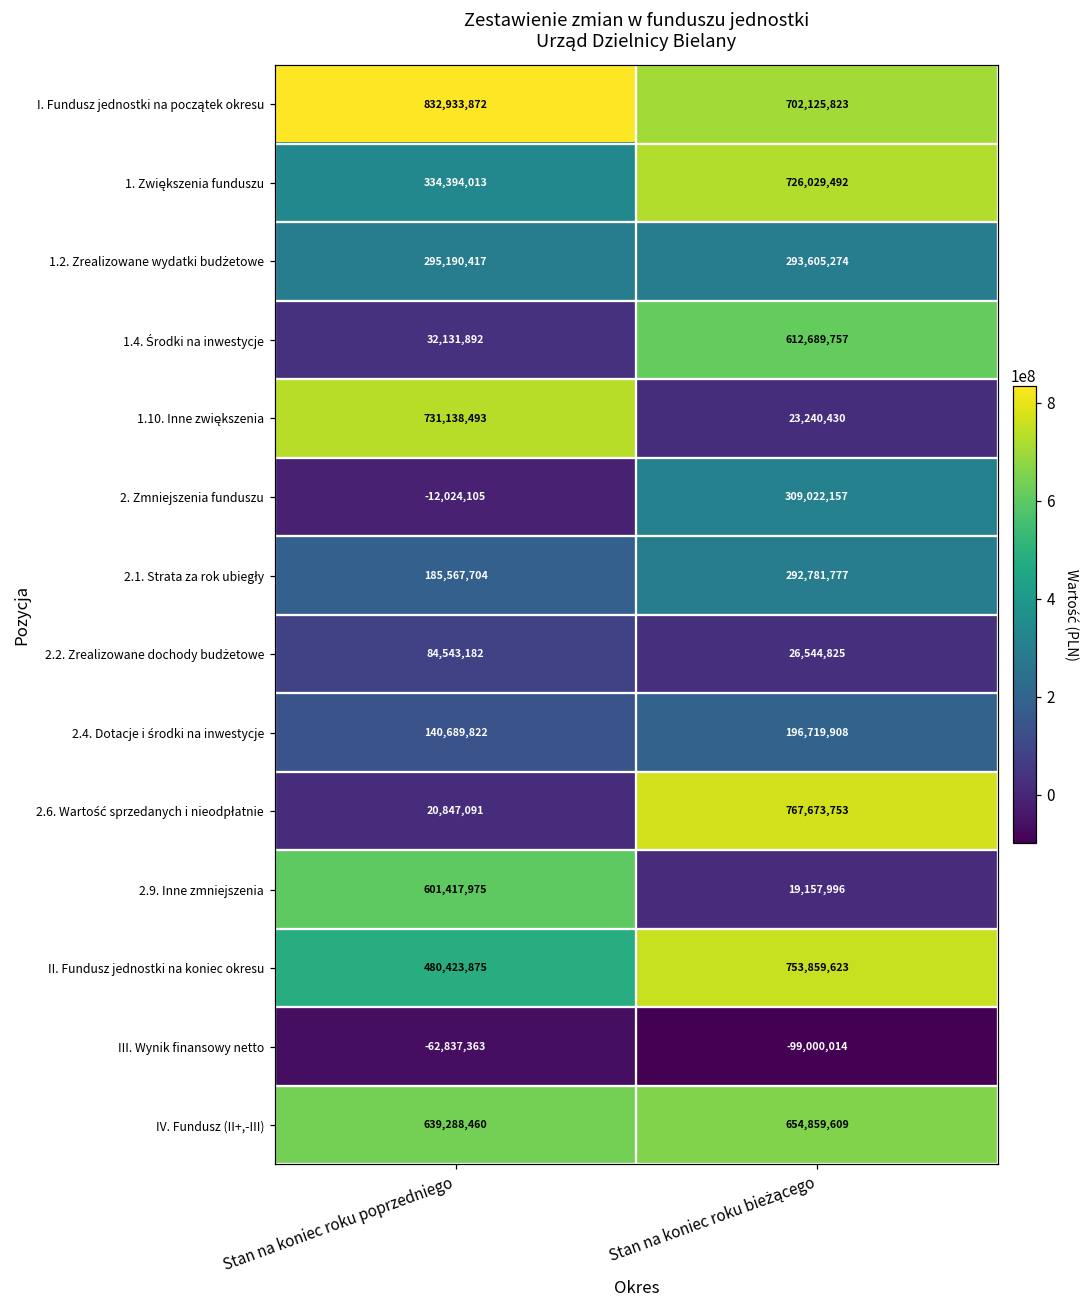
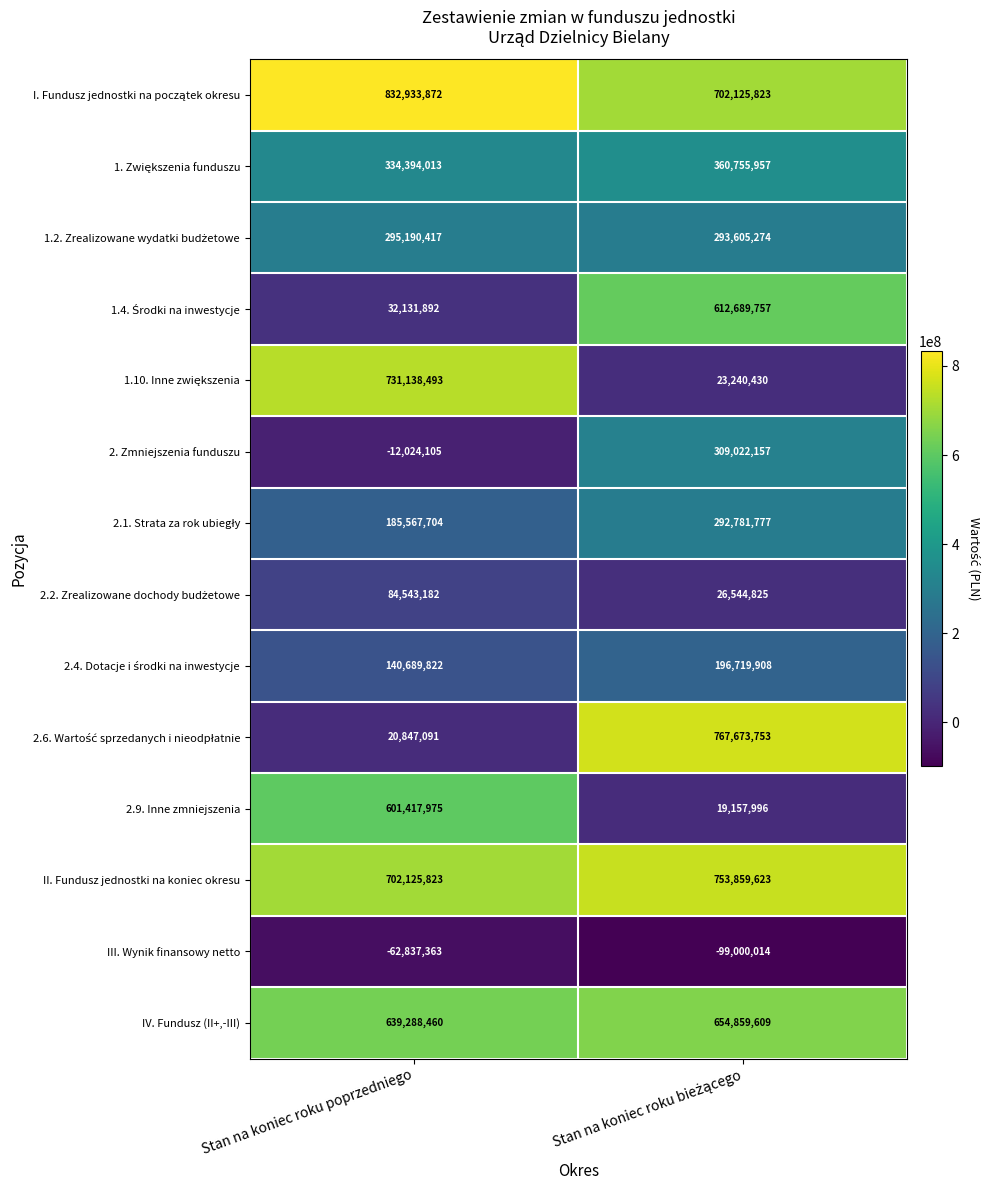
  {
    "I. Fundusz jednostki na początek okresu": {
      "Stan na koniec roku poprzedniego": "832,933,872",
      "Stan na koniec roku bieżącego": "702,125,823"
    },
    "1. Zwiększenia funduszu": {
      "Stan na koniec roku poprzedniego": "334,394,013",
-     "Stan na koniec roku bieżącego": "726,029,492"
+     "Stan na koniec roku bieżącego": "360,755,957"
    },
    "1.2. Zrealizowane wydatki budżetowe": {
      "Stan na koniec roku poprzedniego": "295,190,417",
      "Stan na koniec roku bieżącego": "293,605,274"
    },
    "1.4. Środki na inwestycje": {
      "Stan na koniec roku poprzedniego": "32,131,892",
      "Stan na koniec roku bieżącego": "612,689,757"
    },
    "1.10. Inne zwiększenia": {
      "Stan na koniec roku poprzedniego": "731,138,493",
      "Stan na koniec roku bieżącego": "23,240,430"
    },
    "2. Zmniejszenia funduszu": {
      "Stan na koniec roku poprzedniego": "-12,024,105",
      "Stan na koniec roku bieżącego": "309,022,157"
    },
    "2.1. Strata za rok ubiegły": {
      "Stan na koniec roku poprzedniego": "185,567,704",
      "Stan na koniec roku bieżącego": "292,781,777"
    },
    "2.2. Zrealizowane dochody budżetowe": {
      "Stan na koniec roku poprzedniego": "84,543,182",
      "Stan na koniec roku bieżącego": "26,544,825"
    },
    "2.4. Dotacje i środki na inwestycje": {
      "Stan na koniec roku poprzedniego": "140,689,822",
      "Stan na koniec roku bieżącego": "196,719,908"
    },
    "2.6. Wartość sprzedanych i nieodpłatnie": {
      "Stan na koniec roku poprzedniego": "20,847,091",
      "Stan na koniec roku bieżącego": "767,673,753"
    },
    "2.9. Inne zmniejszenia": {
      "Stan na koniec roku poprzedniego": "601,417,975",
      "Stan na koniec roku bieżącego": "19,157,996"
    },
    "II. Fundusz jednostki na koniec okresu": {
-     "Stan na koniec roku poprzedniego": "480,423,875",
+     "Stan na koniec roku poprzedniego": "702,125,823",
      "Stan na koniec roku bieżącego": "753,859,623"
    },
    "III. Wynik finansowy netto": {
      "Stan na koniec roku poprzedniego": "-62,837,363",
      "Stan na koniec roku bieżącego": "-99,000,014"
    },
    "IV. Fundusz (II+,-III)": {
      "Stan na koniec roku poprzedniego": "639,288,460",
      "Stan na koniec roku bieżącego": "654,859,609"
    }
  }
